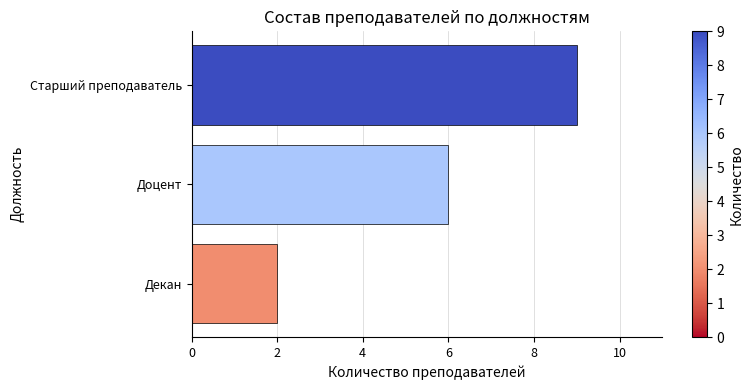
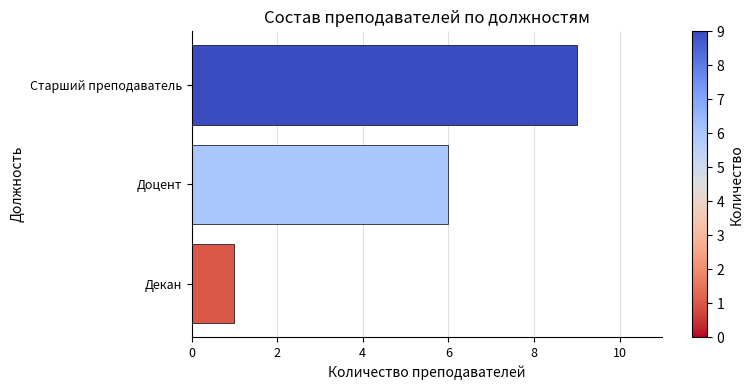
  {
    "Старший преподаватель": 9,
    "Доцент": 6,
-   "Декан": 2
+   "Декан": 1
  }
